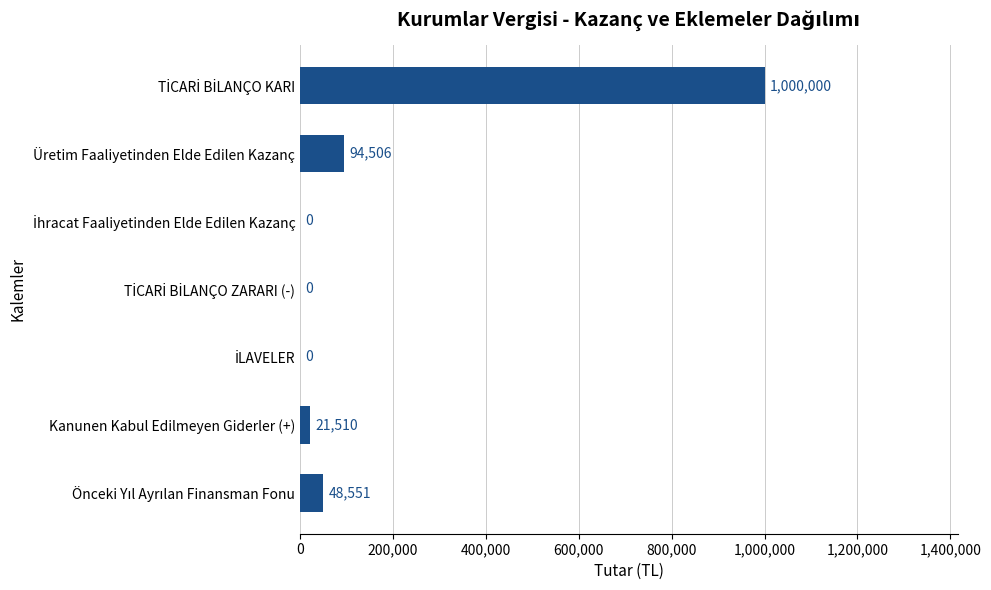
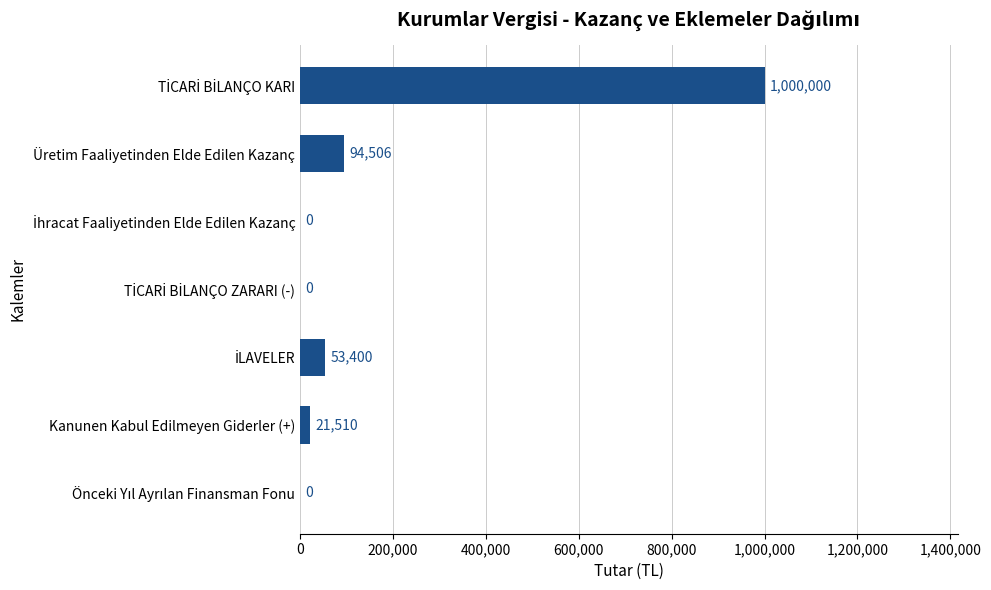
  {
    "TİCARİ BİLANÇO KARI": "1,000,000",
    "Üretim Faaliyetinden Elde Edilen Kazanç": "94,506",
    "İhracat Faaliyetinden Elde Edilen Kazanç": "0",
    "TİCARİ BİLANÇO ZARARI (-)": "0",
-   "İLAVELER": "0",
+   "İLAVELER": "53,400",
    "Kanunen Kabul Edilmeyen Giderler (+)": "21,510",
-   "Önceki Yıl Ayrılan Finansman Fonu": "48,551"
+   "Önceki Yıl Ayrılan Finansman Fonu": "0"
  }
